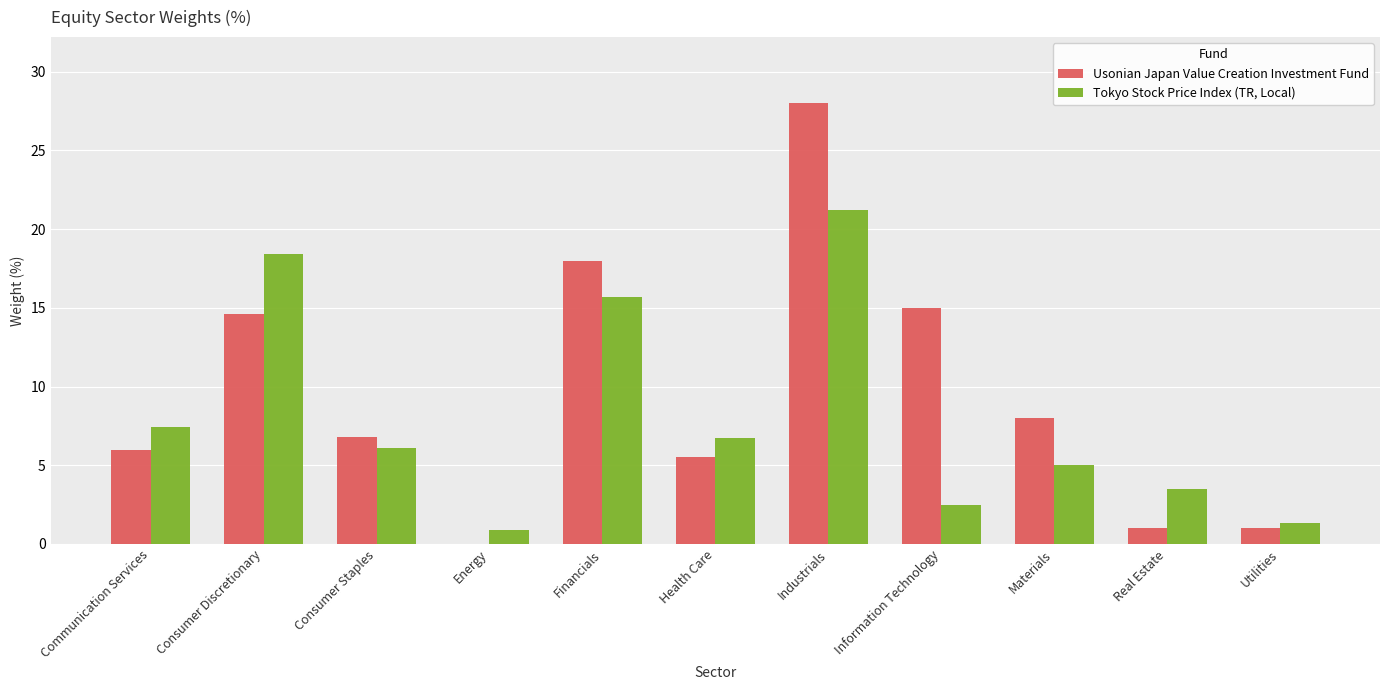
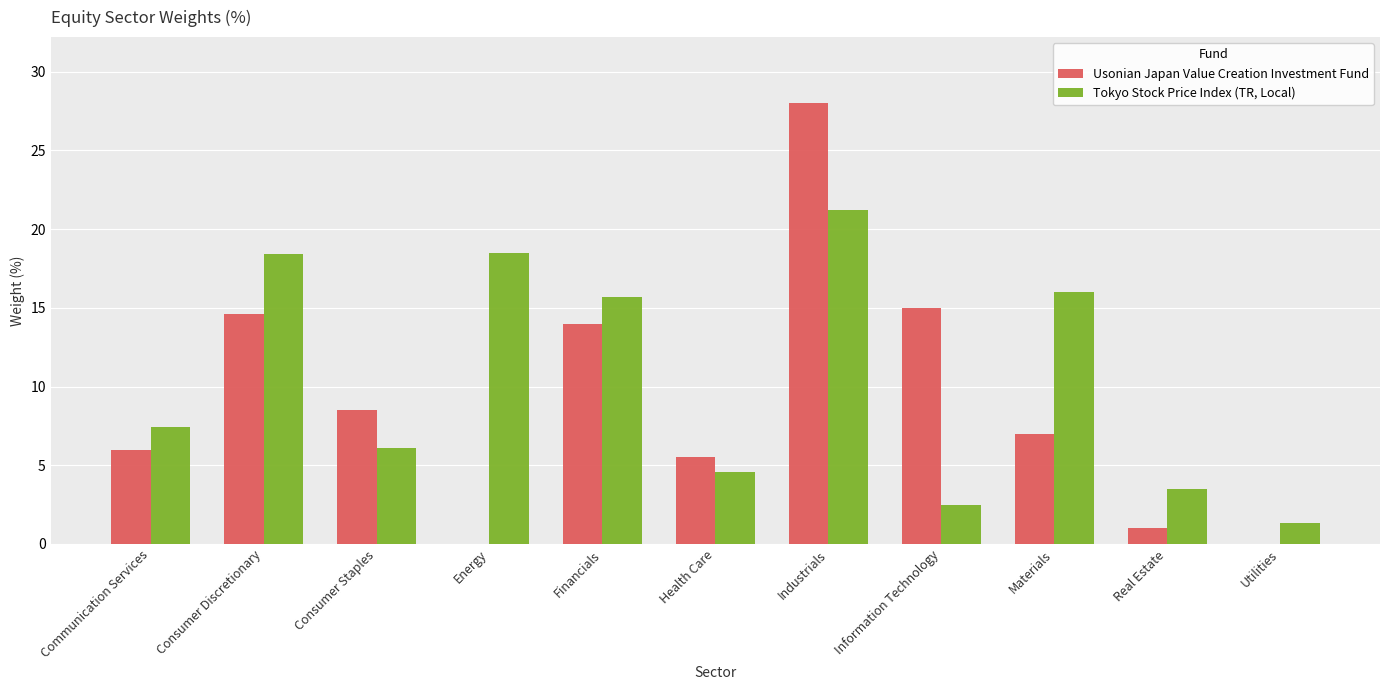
  {
    "Usonian Japan Value Creation Investment Fund": {
      "Communication Services": 6.0,
      "Consumer Discretionary": 14.6,
-     "Consumer Staples": 6.8,
+     "Consumer Staples": 8.5,
      "Energy": 0.0,
-     "Financials": 18,
+     "Financials": 14,
      "Health Care": 5.5,
      "Industrials": 28.0,
      "Information Technology": 15.0,
-     "Materials": 8,
+     "Materials": 7,
      "Real Estate": 1.0,
-     "Utilities": 1
+     "Utilities": 0
    },
    "Tokyo Stock Price Index (TR, Local)": {
      "Communication Services": 7.4,
      "Consumer Discretionary": 18.4,
      "Consumer Staples": 6.1,
-     "Energy": 0.9,
+     "Energy": 18.5,
      "Financials": 15.7,
-     "Health Care": 6.7,
+     "Health Care": 4.6,
      "Industrials": 21.2,
      "Information Technology": 2.5,
-     "Materials": 5,
+     "Materials": 16,
      "Real Estate": 3.5,
      "Utilities": 1.3
    }
  }
